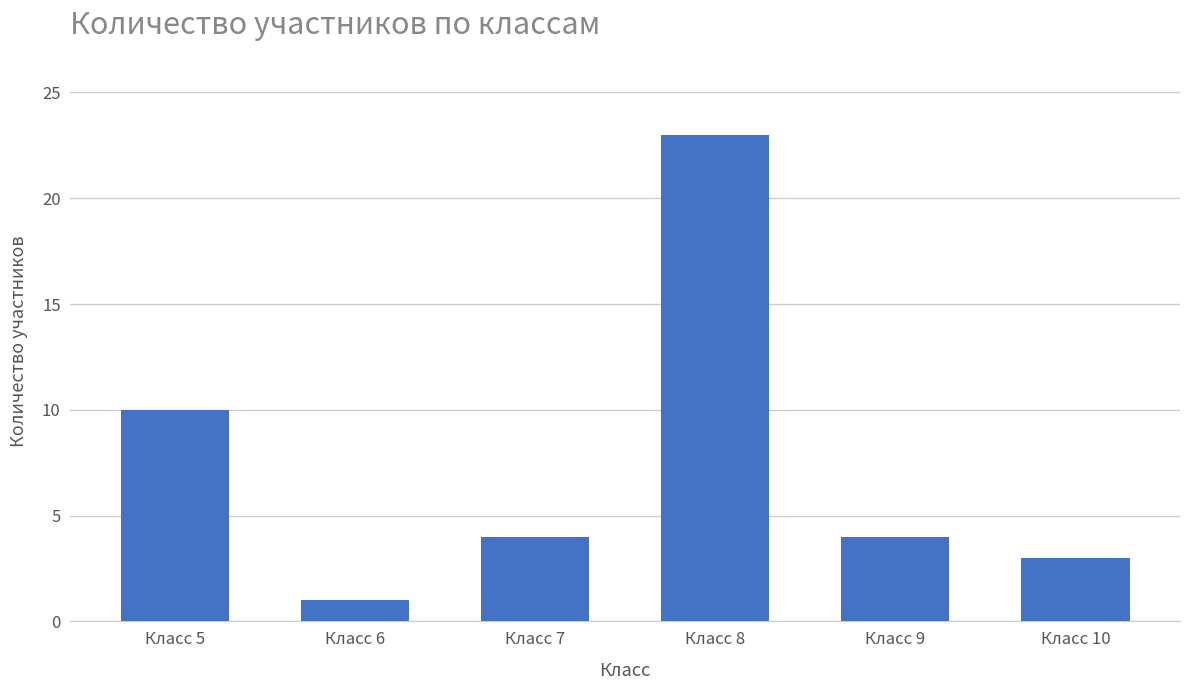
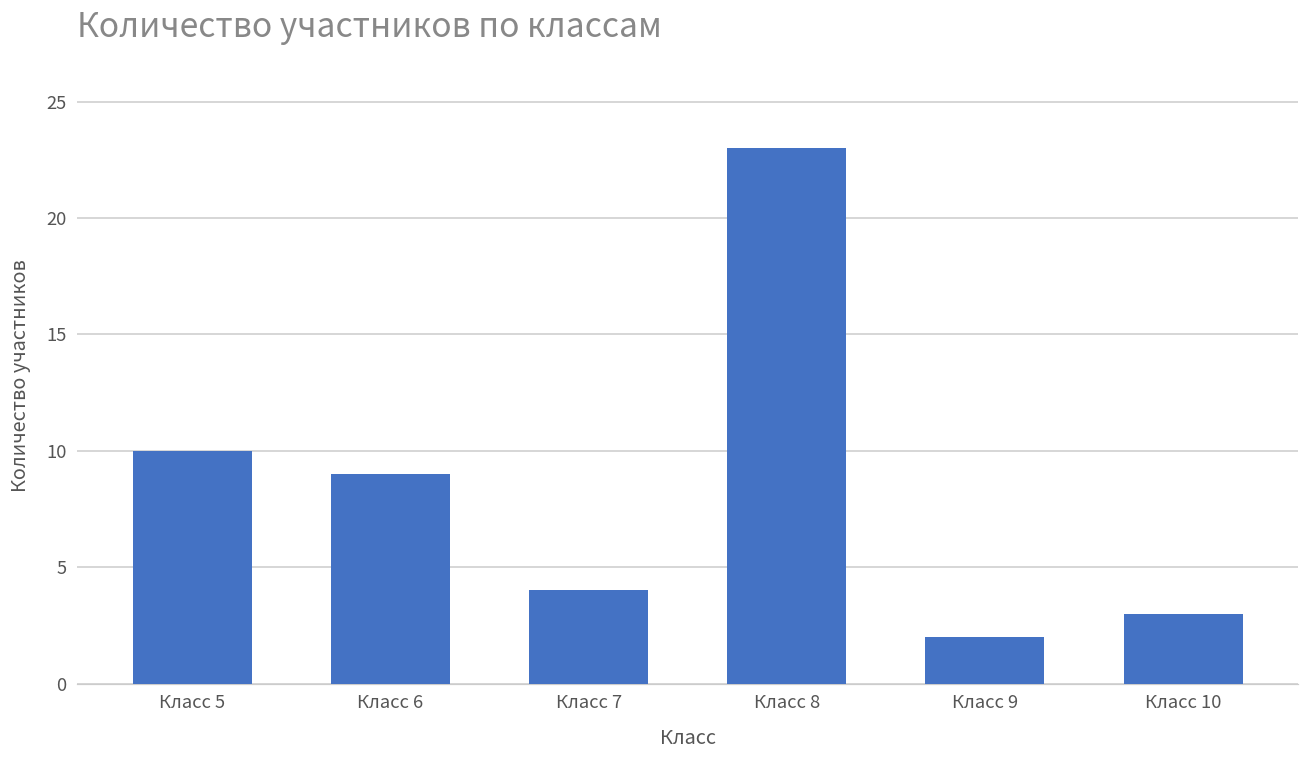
  {
    "Класс 5": 10,
-   "Класс 6": 1,
+   "Класс 6": 9,
    "Класс 7": 4,
    "Класс 8": 23,
-   "Класс 9": 4,
+   "Класс 9": 2,
    "Класс 10": 3
  }
